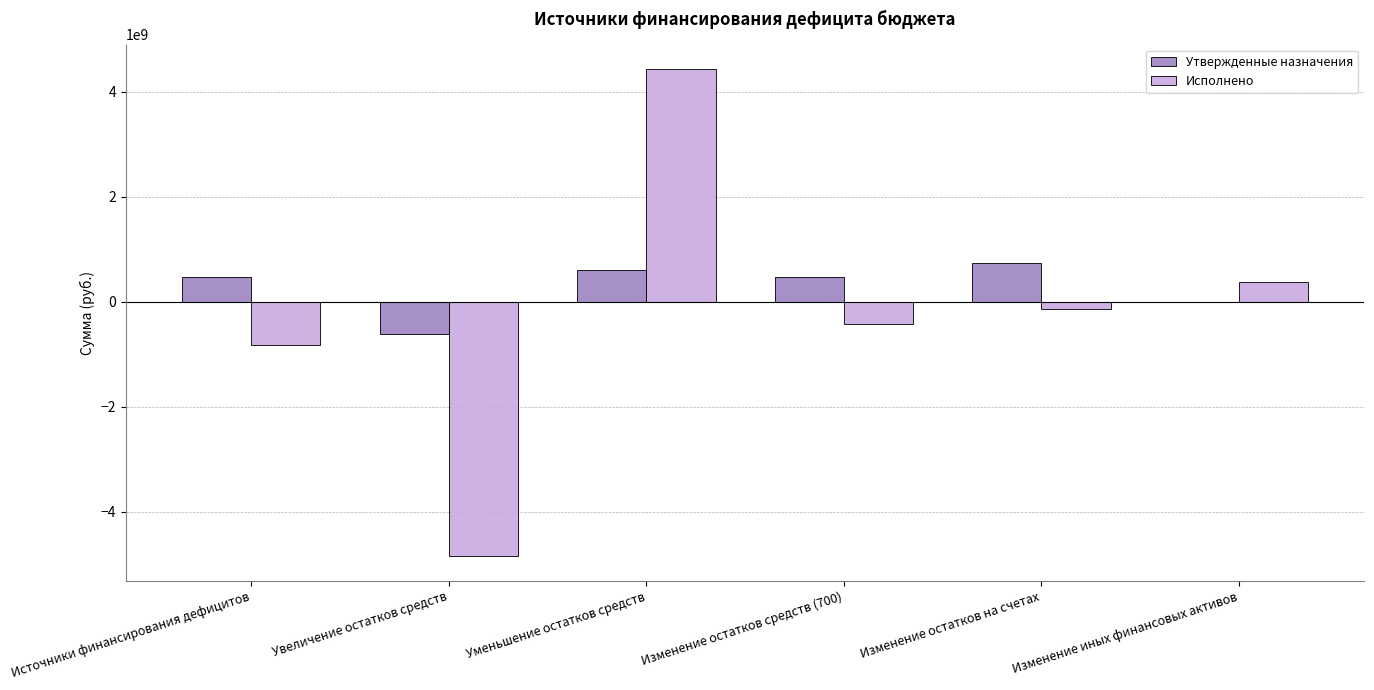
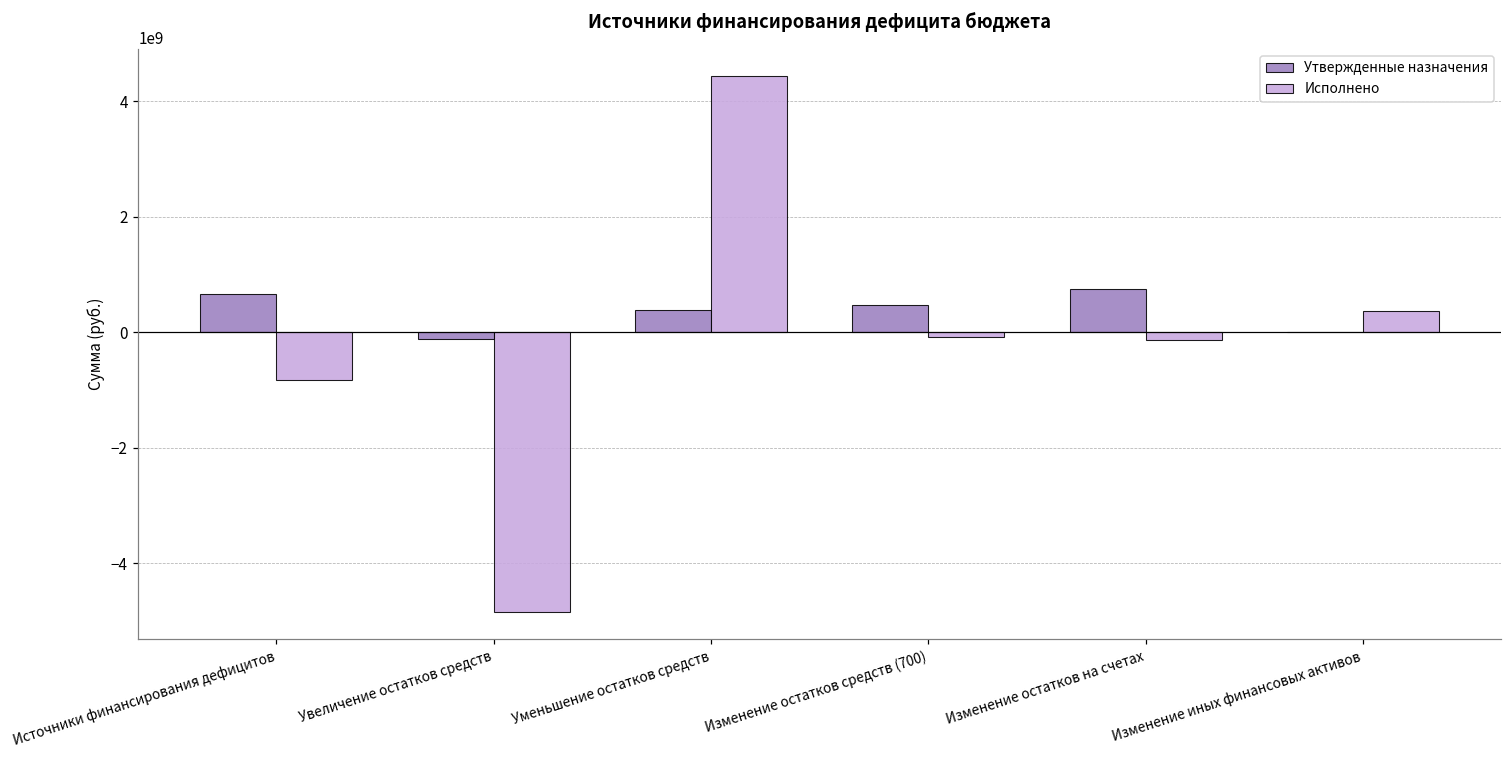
  {
    "Утвержденные назначения": {
-     "Источники финансирования дефицитов": 500000000,
-     "Увеличение остатков средств": -600000000,
-     "Уменьшение остатков средств": 600000000,
+     "Источники финансирования дефицитов": 700000000,
+     "Увеличение остатков средств": -100000000,
+     "Уменьшение остатков средств": 400000000,
      "Изменение остатков средств (700)": 500000000,
      "Изменение остатков на счетах": 700000000,
      "Изменение иных финансовых активов": 0
    },
    "Исполнено": {
      "Источники финансирования дефицитов": -800000000,
      "Увеличение остатков средств": -4800000000,
      "Уменьшение остатков средств": 4400000000,
-     "Изменение остатков средств (700)": -400000000,
+     "Изменение остатков средств (700)": -100000000,
      "Изменение остатков на счетах": -100000000,
      "Изменение иных финансовых активов": 400000000
    }
  }
